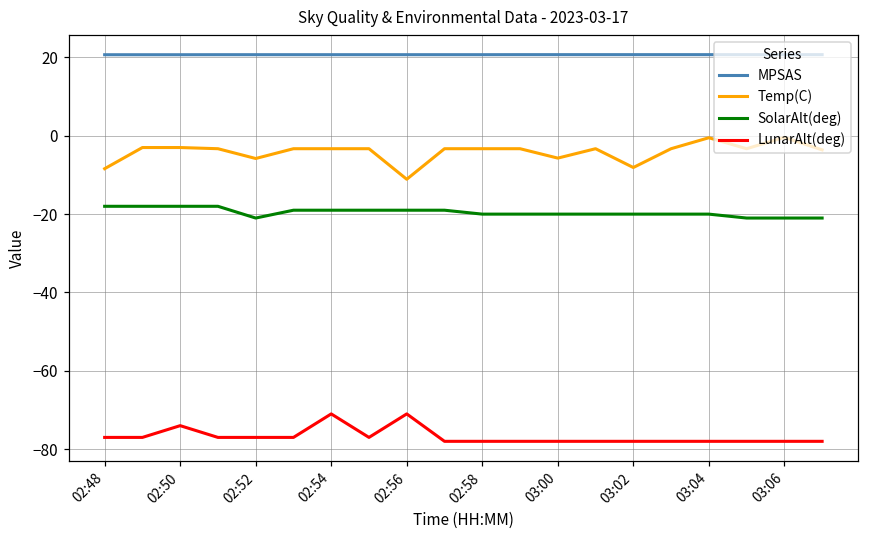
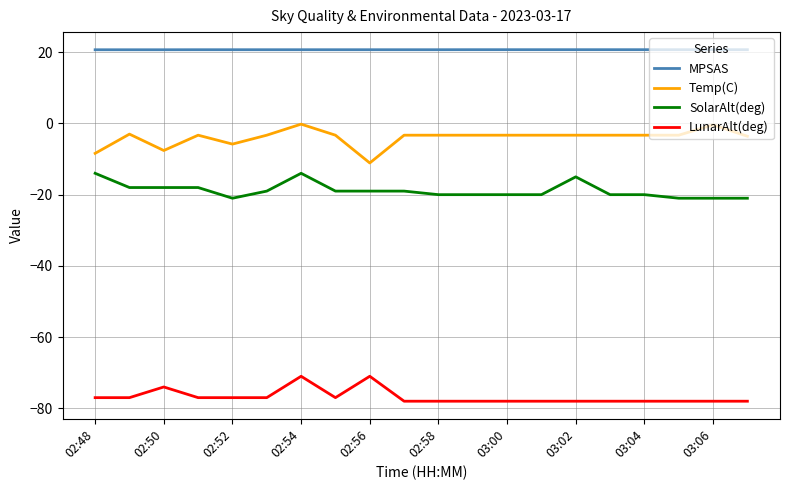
  {
    "MPSAS": {
      "02:48": 21,
      "02:50": 21,
      "02:52": 21,
      "02:54": 21,
      "02:56": 21,
      "02:58": 21,
      "03:00": 21,
      "03:02": 21,
      "03:04": 21
    },
    "Temp(C)": {
      "02:48": -8,
-     "02:50": -3,
+     "02:50": -8,
      "02:52": -6,
-     "02:54": -3,
+     "02:54": 0,
      "02:56": -11,
      "02:58": -3,
-     "03:00": -6,
-     "03:02": -8,
-     "03:04": -1
+     "03:00": -3,
+     "03:02": -3,
+     "03:04": -3
    },
    "SolarAlt(deg)": {
-     "02:48": -18,
+     "02:48": -14,
      "02:50": -18,
      "02:52": -21,
-     "02:54": -19,
+     "02:54": -14,
      "02:56": -19,
      "02:58": -20,
      "03:00": -20,
-     "03:02": -20,
+     "03:02": -15,
      "03:04": -20,
      "03:06": -21
    },
    "LunarAlt(deg)": {
      "02:48": -77,
      "02:50": -74,
      "02:52": -77,
      "02:54": -71,
      "02:56": -71,
      "02:58": -78,
      "03:00": -78,
      "03:02": -78,
      "03:04": -78,
      "03:06": -78
    }
  }
